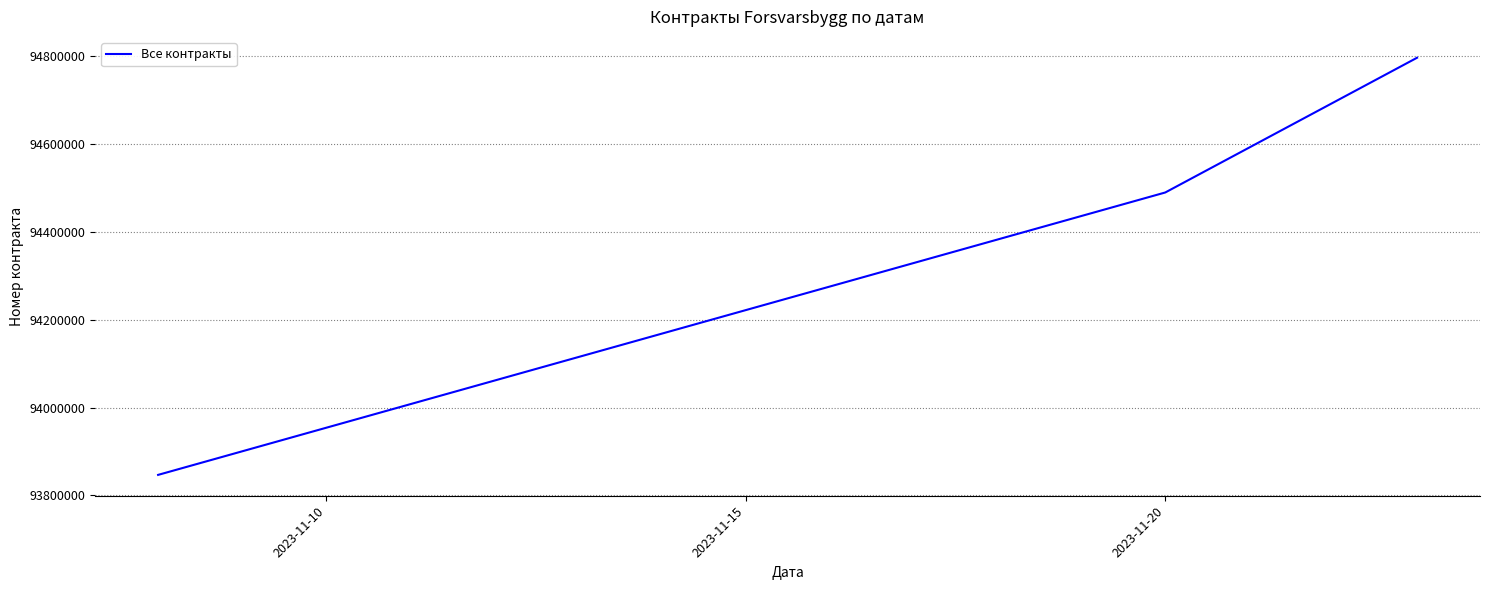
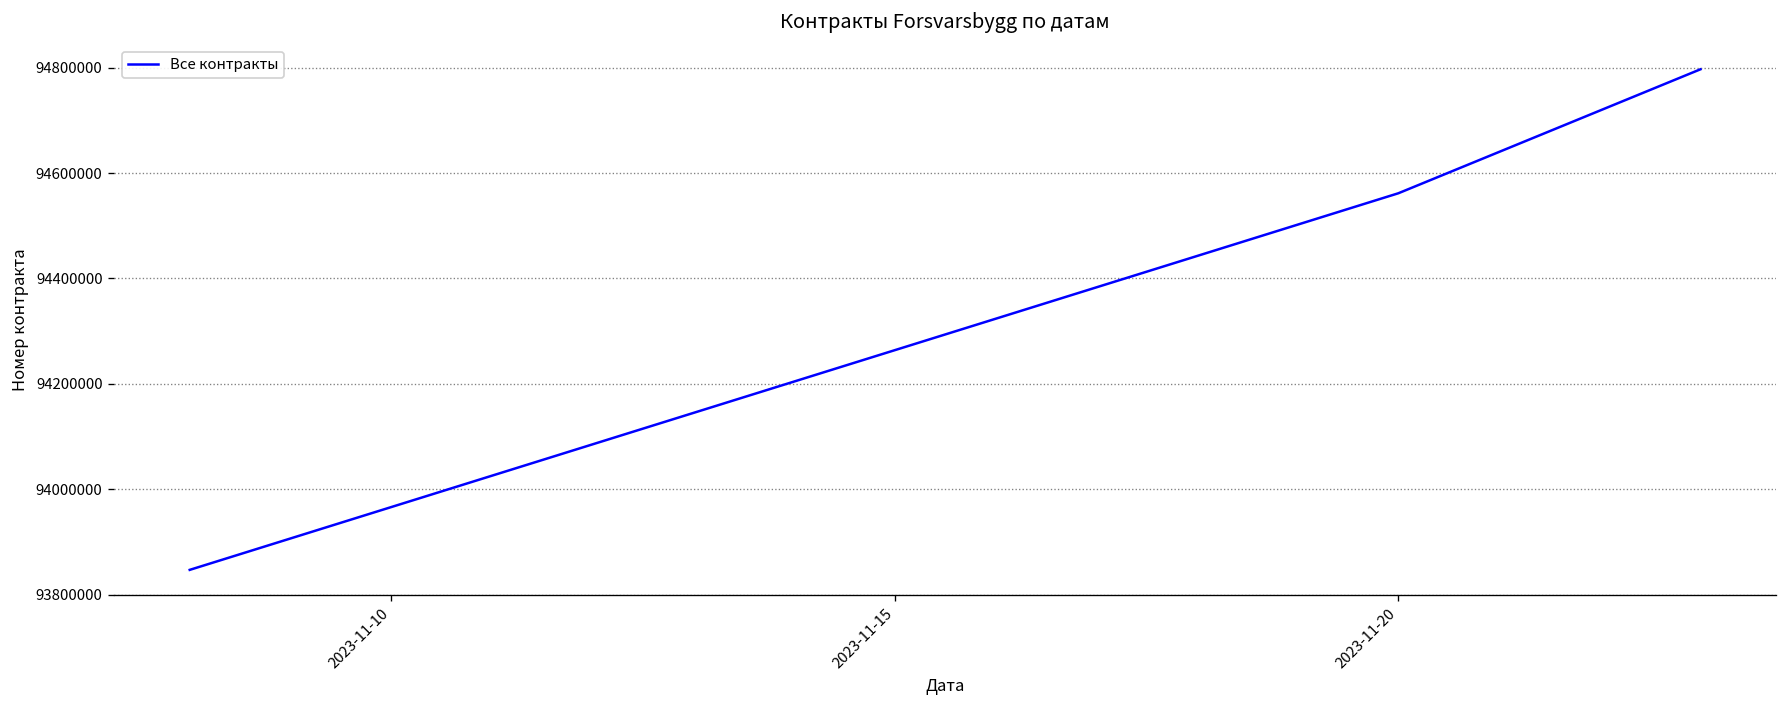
  {
-   "2023-11-20": 94490000
+   "2023-11-20": 94560000
  }
